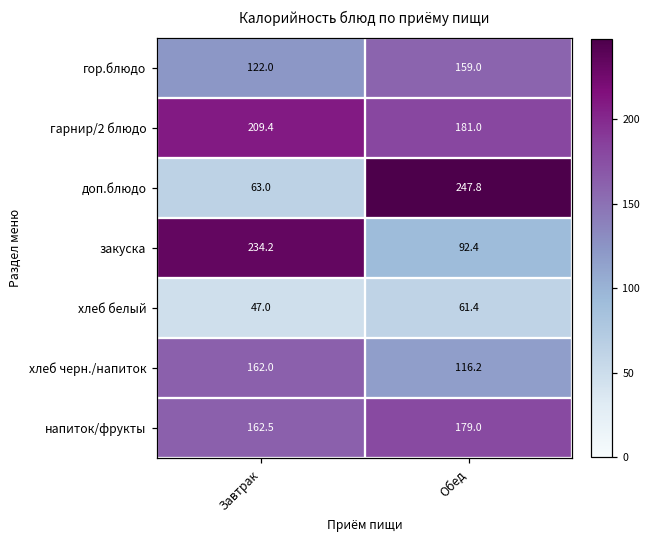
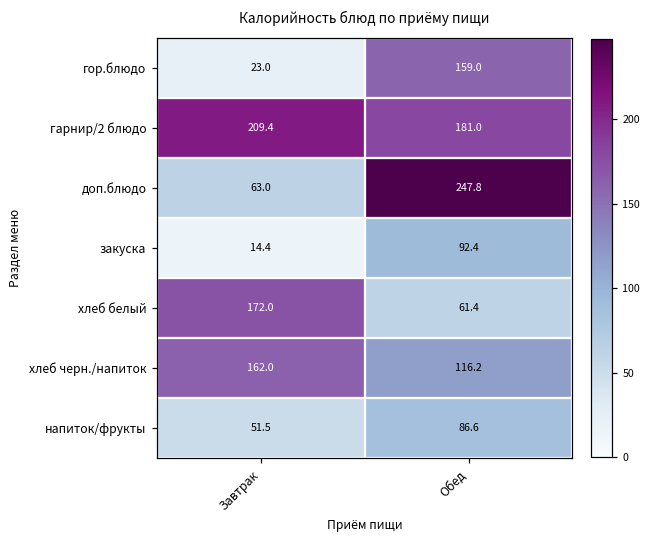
  {
    "гор.блюдо": {
-     "Завтрак": 122.0,
+     "Завтрак": 23.0,
      "Обед": 159.0
    },
    "гарнир/2 блюдо": {
      "Завтрак": 209.4,
      "Обед": 181.0
    },
    "доп.блюдо": {
      "Завтрак": 63.0,
      "Обед": 247.8
    },
    "закуска": {
-     "Завтрак": 234.2,
+     "Завтрак": 14.4,
      "Обед": 92.4
    },
    "хлеб белый": {
-     "Завтрак": 47.0,
+     "Завтрак": 172.0,
      "Обед": 61.4
    },
    "хлеб черн./напиток": {
      "Завтрак": 162.0,
      "Обед": 116.2
    },
    "напиток/фрукты": {
-     "Завтрак": 162.5,
-     "Обед": 179.0
+     "Завтрак": 51.5,
+     "Обед": 86.6
    }
  }
